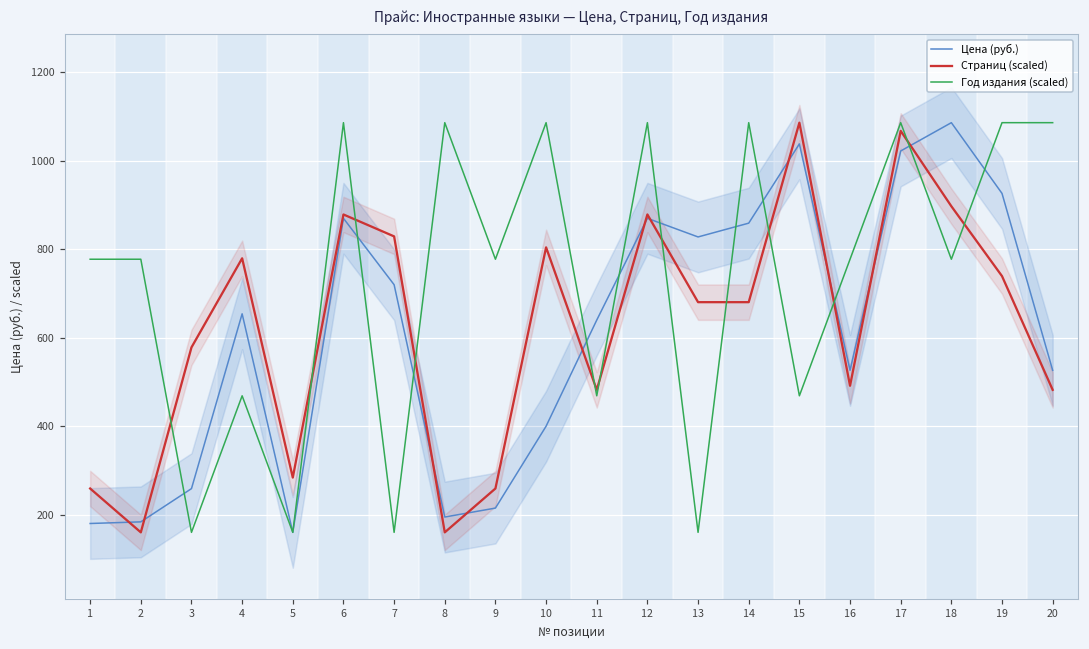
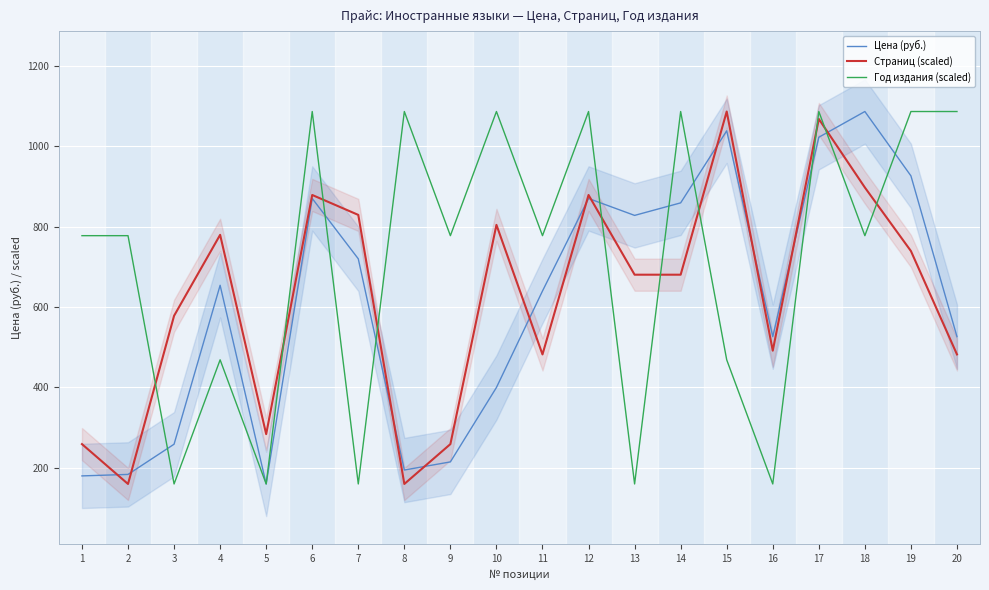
  {
    "Год издания (scaled)": {
      "1": 780,
      "2": 780,
      "3": 160,
      "4": 470,
      "6": 1090,
      "7": 160,
      "8": 1090,
      "9": 780,
      "10": 1090,
-     "11": 470,
+     "11": 780,
      "12": 1090,
      "13": 160,
      "14": 1090,
      "15": 470,
-     "16": 780,
+     "16": 160,
      "17": 1090,
      "18": 780,
      "19": 1090,
      "20": 1090
    }
  }
